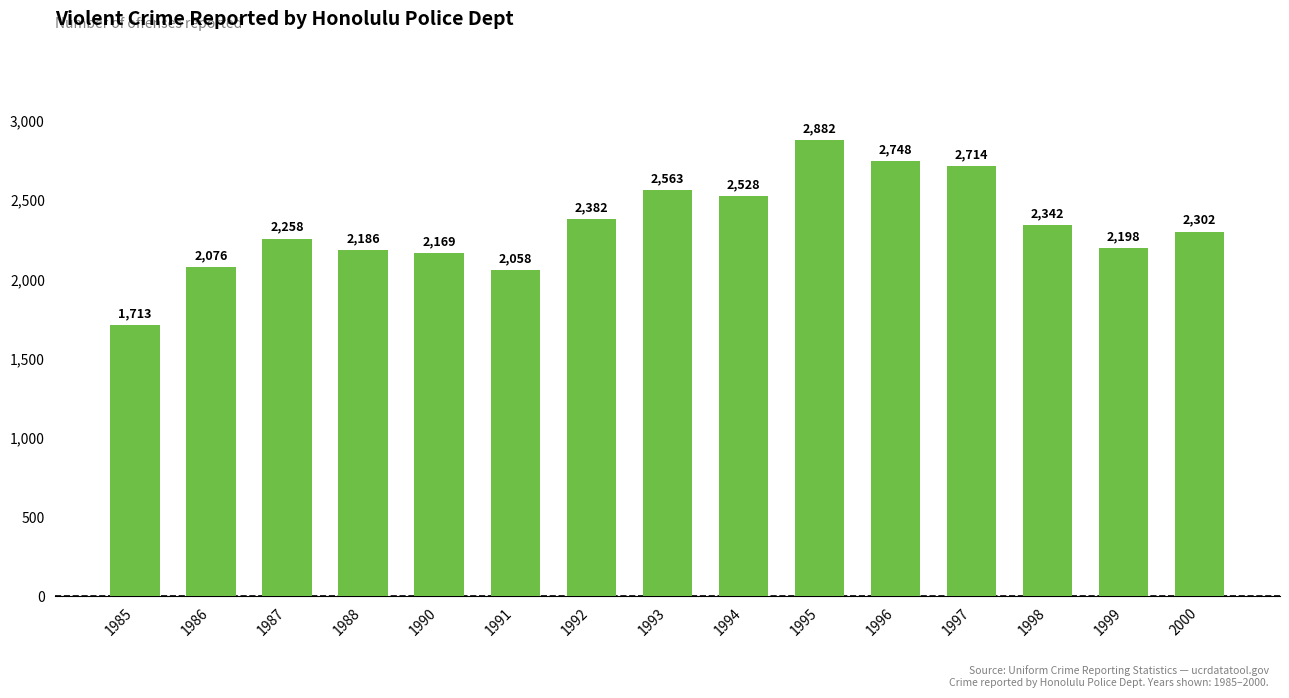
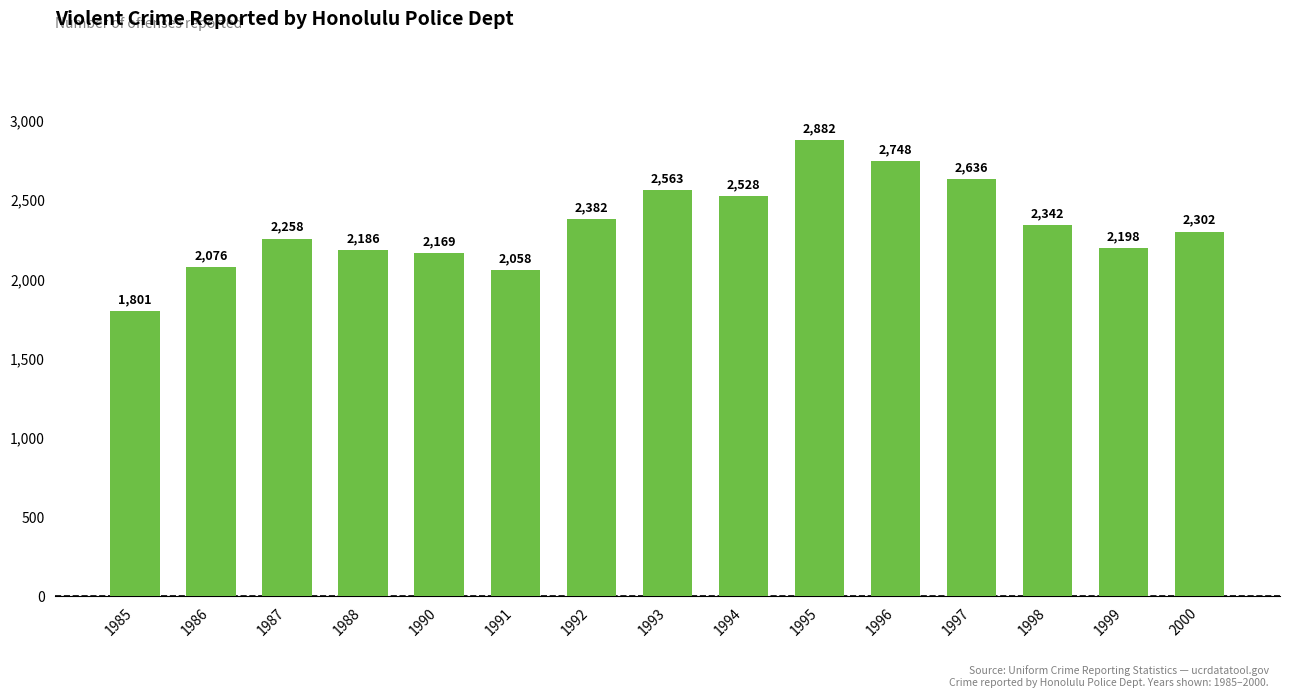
  {
-   "1985": "1,713",
+   "1985": "1,801",
    "1986": "2,076",
    "1987": "2,258",
    "1988": "2,186",
    "1990": "2,169",
    "1991": "2,058",
    "1992": "2,382",
    "1993": "2,563",
    "1994": "2,528",
    "1995": "2,882",
    "1996": "2,748",
-   "1997": "2,714",
+   "1997": "2,636",
    "1998": "2,342",
    "1999": "2,198",
    "2000": "2,302"
  }
